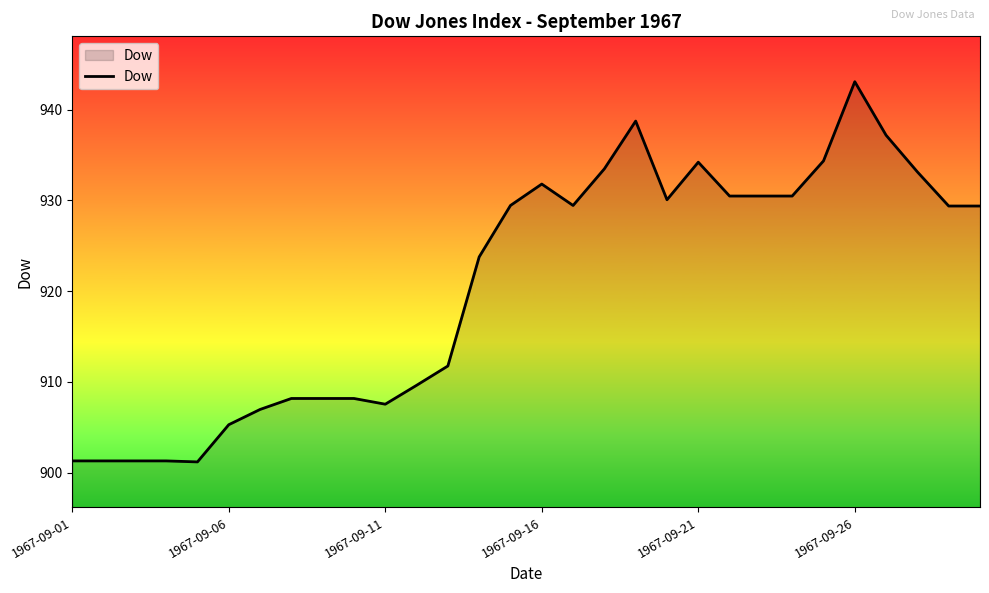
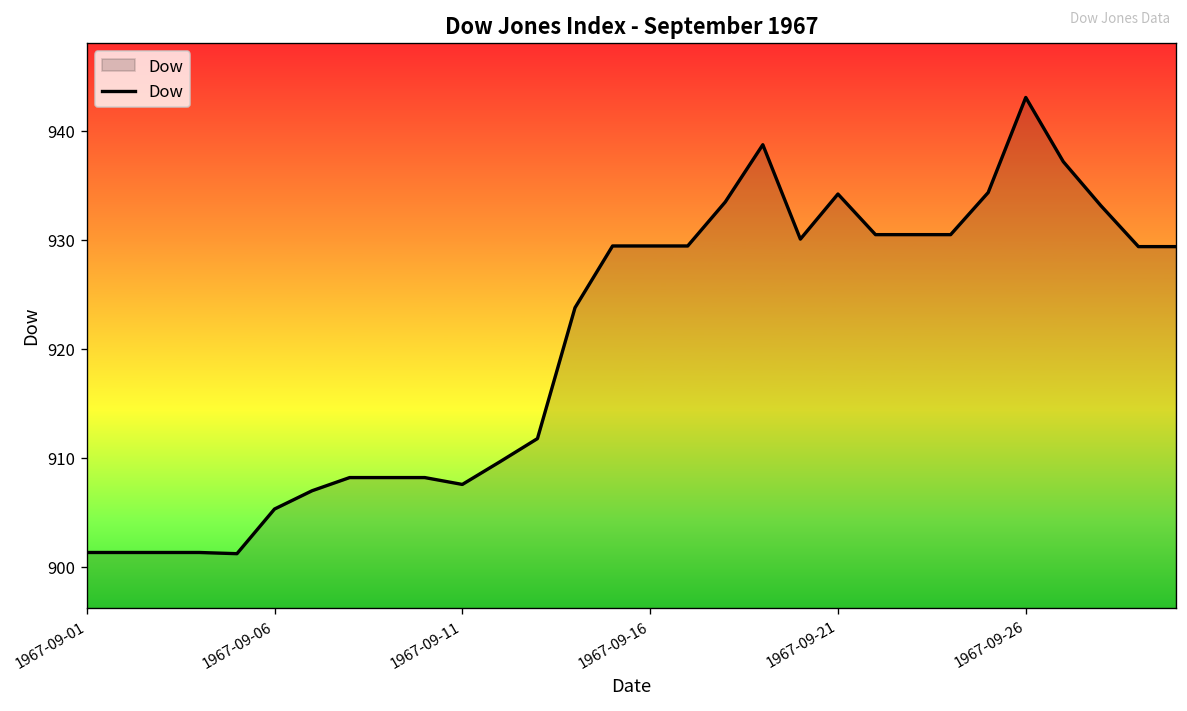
  {
    "1967-09-01": 901,
    "1967-09-06": 905,
    "1967-09-11": 908,
-   "1967-09-16": 932,
+   "1967-09-16": 929,
    "1967-09-21": 934,
    "1967-09-26": 943
  }
